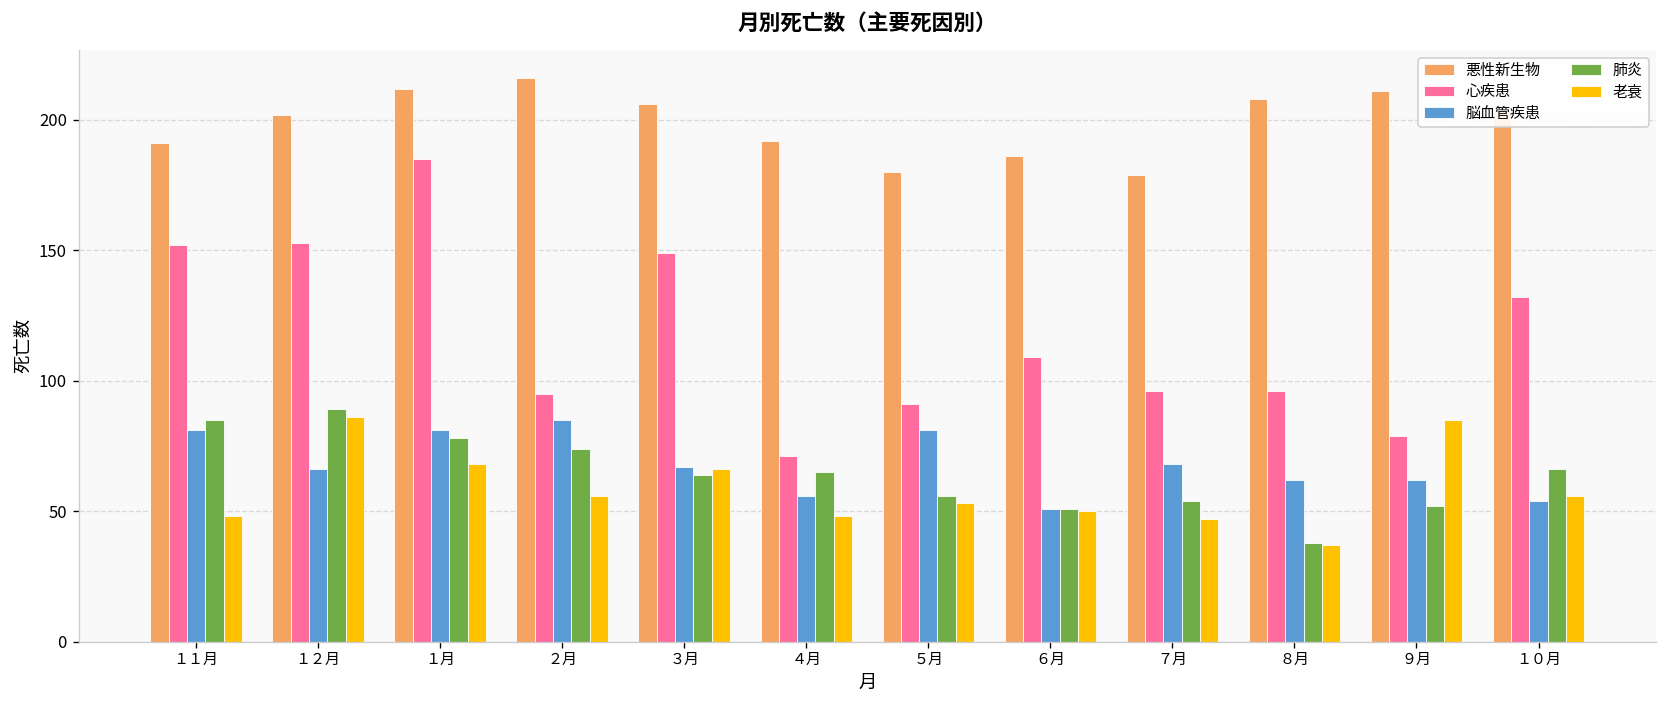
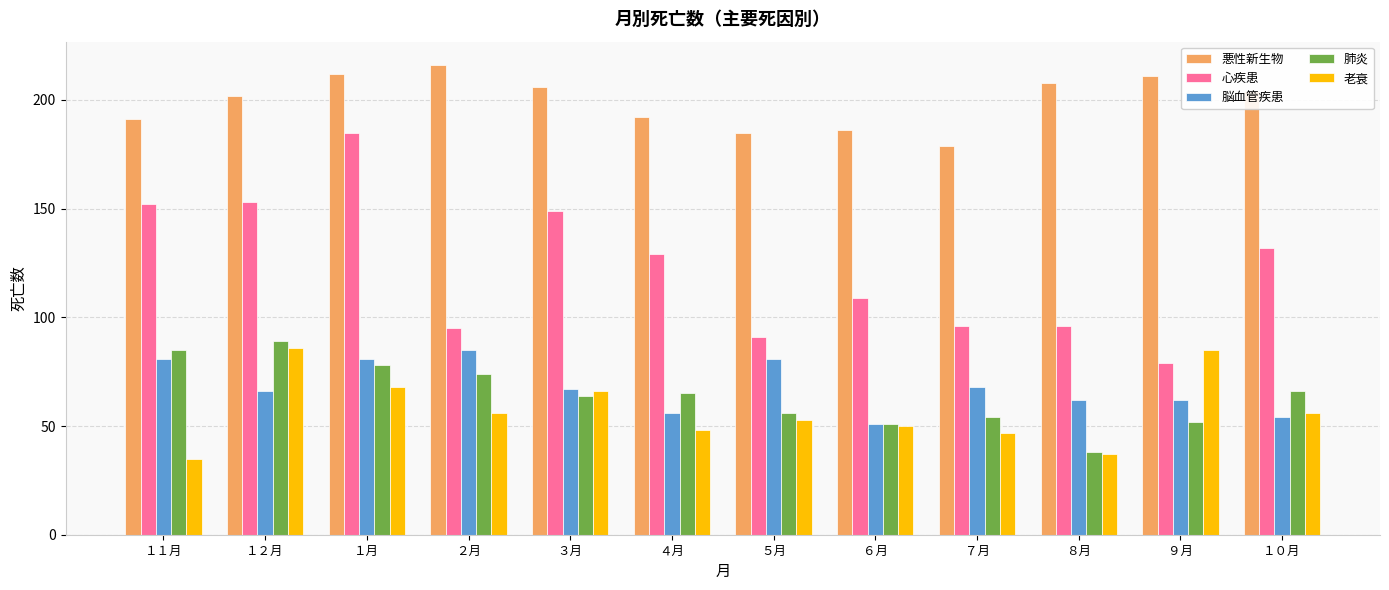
  {
    "悪性新生物": {
      "１１月": 191,
      "１２月": 202,
      "１月": 212,
      "２月": 216,
      "３月": 206,
      "４月": 192,
-     "５月": 180,
+     "５月": 185,
      "６月": 186,
      "７月": 179,
      "８月": 208,
      "９月": 211
    },
    "心疾患": {
      "１１月": 152,
      "１２月": 153,
      "１月": 185,
      "２月": 95,
      "３月": 149,
-     "４月": 71,
+     "４月": 129,
      "５月": 91,
      "６月": 109,
      "７月": 96,
      "８月": 96,
      "９月": 79,
      "１０月": 132
    },
    "脳血管疾患": {
      "１１月": 81,
      "１２月": 66,
      "１月": 81,
      "２月": 85,
      "３月": 67,
      "４月": 56,
      "５月": 81,
      "６月": 51,
      "７月": 68,
      "８月": 62,
      "９月": 62,
      "１０月": 54
    },
    "肺炎": {
      "１１月": 85,
      "１２月": 89,
      "１月": 78,
      "２月": 74,
      "３月": 64,
      "４月": 65,
      "５月": 56,
      "６月": 51,
      "７月": 54,
      "８月": 38,
      "９月": 52,
      "１０月": 66
    },
    "老衰": {
-     "１１月": 48,
+     "１１月": 35,
      "１２月": 86,
      "１月": 68,
      "２月": 56,
      "３月": 66,
      "４月": 48,
      "５月": 53,
      "６月": 50,
      "７月": 47,
      "８月": 37,
      "９月": 85,
      "１０月": 56
    }
  }
